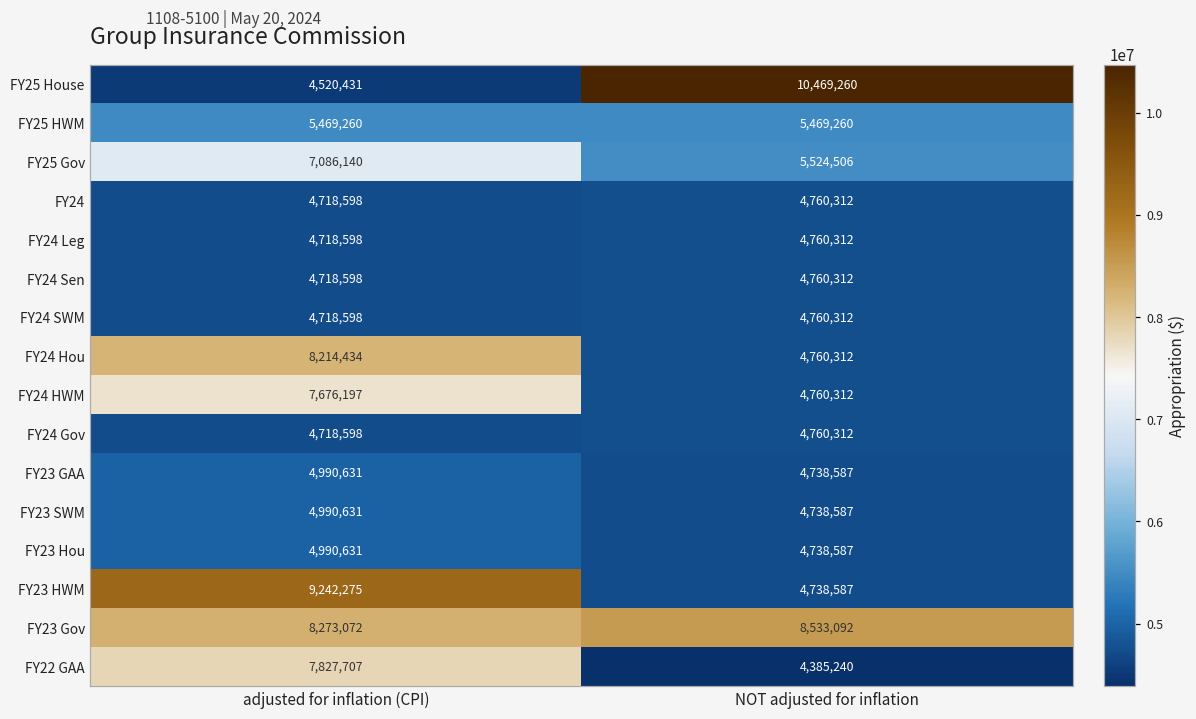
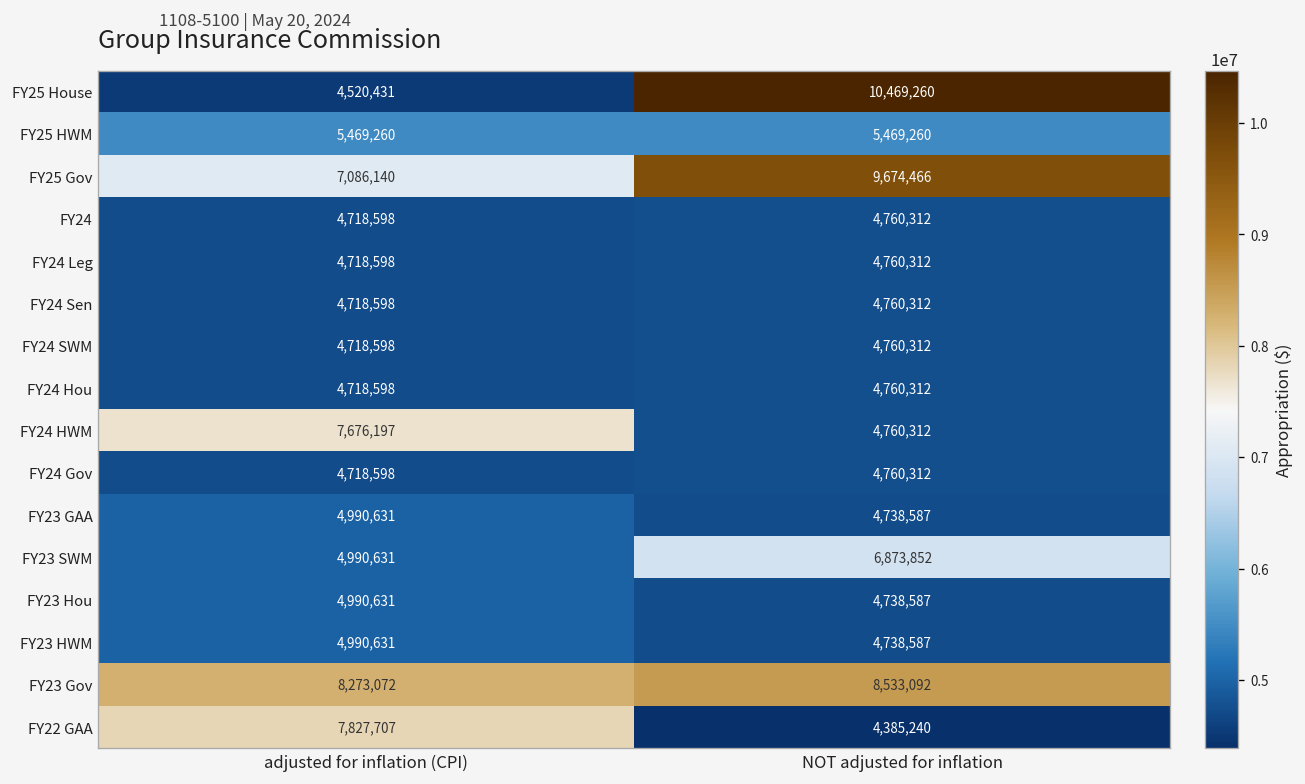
  {
    "FY25 House": {
      "adjusted for inflation (CPI)": "4,520,431",
      "NOT adjusted for inflation": "10,469,260"
    },
    "FY25 HWM": {
      "adjusted for inflation (CPI)": "5,469,260",
      "NOT adjusted for inflation": "5,469,260"
    },
    "FY25 Gov": {
      "adjusted for inflation (CPI)": "7,086,140",
-     "NOT adjusted for inflation": "5,524,506"
+     "NOT adjusted for inflation": "9,674,466"
    },
    "FY24": {
      "adjusted for inflation (CPI)": "4,718,598",
      "NOT adjusted for inflation": "4,760,312"
    },
    "FY24 Leg": {
      "adjusted for inflation (CPI)": "4,718,598",
      "NOT adjusted for inflation": "4,760,312"
    },
    "FY24 Sen": {
      "adjusted for inflation (CPI)": "4,718,598",
      "NOT adjusted for inflation": "4,760,312"
    },
    "FY24 SWM": {
      "adjusted for inflation (CPI)": "4,718,598",
      "NOT adjusted for inflation": "4,760,312"
    },
    "FY24 Hou": {
-     "adjusted for inflation (CPI)": "8,214,434",
+     "adjusted for inflation (CPI)": "4,718,598",
      "NOT adjusted for inflation": "4,760,312"
    },
    "FY24 HWM": {
      "adjusted for inflation (CPI)": "7,676,197",
      "NOT adjusted for inflation": "4,760,312"
    },
    "FY24 Gov": {
      "adjusted for inflation (CPI)": "4,718,598",
      "NOT adjusted for inflation": "4,760,312"
    },
    "FY23 GAA": {
      "adjusted for inflation (CPI)": "4,990,631",
      "NOT adjusted for inflation": "4,738,587"
    },
    "FY23 SWM": {
      "adjusted for inflation (CPI)": "4,990,631",
-     "NOT adjusted for inflation": "4,738,587"
+     "NOT adjusted for inflation": "6,873,852"
    },
    "FY23 Hou": {
      "adjusted for inflation (CPI)": "4,990,631",
      "NOT adjusted for inflation": "4,738,587"
    },
    "FY23 HWM": {
-     "adjusted for inflation (CPI)": "9,242,275",
+     "adjusted for inflation (CPI)": "4,990,631",
      "NOT adjusted for inflation": "4,738,587"
    },
    "FY23 Gov": {
      "adjusted for inflation (CPI)": "8,273,072",
      "NOT adjusted for inflation": "8,533,092"
    },
    "FY22 GAA": {
      "adjusted for inflation (CPI)": "7,827,707",
      "NOT adjusted for inflation": "4,385,240"
    }
  }
